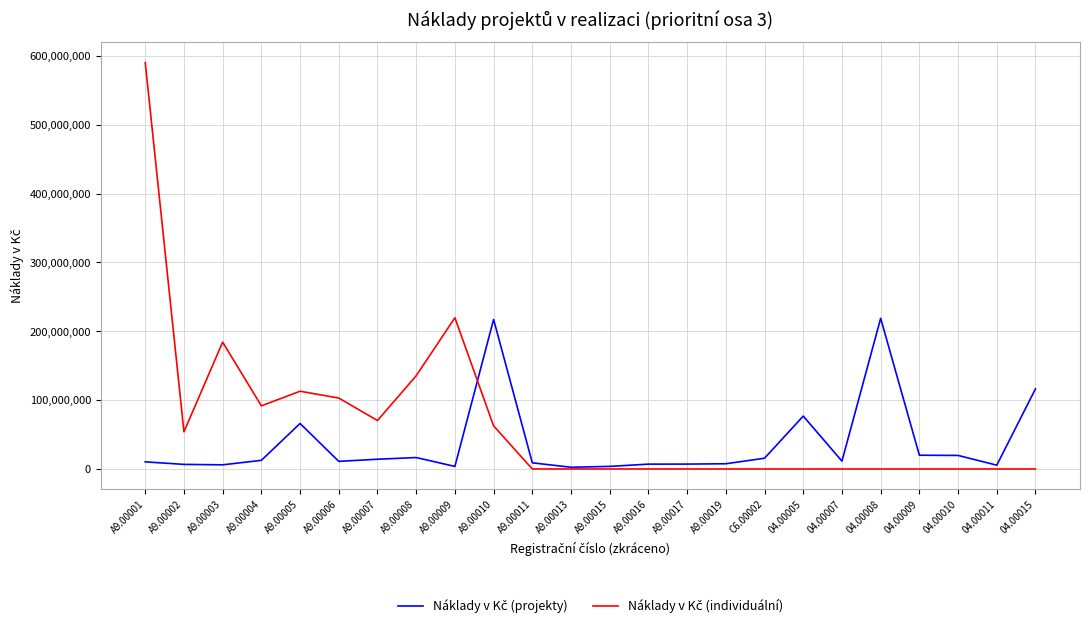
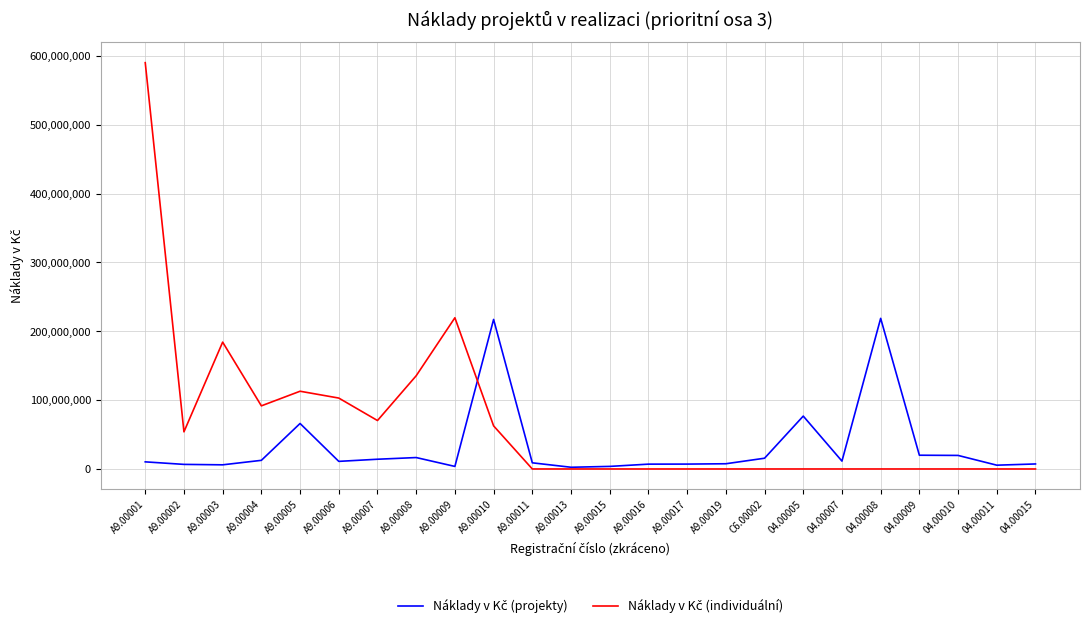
  {
    "Náklady v Kč (projekty)": {
      "A9.00001": "10,000,000",
      "A9.00002": "10,000,000",
      "A9.00003": "10,000,000",
      "A9.00004": "10,000,000",
      "A9.00005": "70,000,000",
      "A9.00006": "10,000,000",
      "A9.00007": "10,000,000",
      "A9.00008": "20,000,000",
      "A9.00009": "0",
      "A9.00010": "220,000,000",
      "A9.00011": "10,000,000",
      "A9.00015": "0",
      "A9.00016": "10,000,000",
      "A9.00017": "10,000,000",
      "A9.00019": "10,000,000",
      "C6.00002": "20,000,000",
      "04.00005": "80,000,000",
      "04.00007": "10,000,000",
      "04.00008": "220,000,000",
      "04.00009": "20,000,000",
      "04.00010": "20,000,000",
      "04.00011": "10,000,000",
-     "04.00015": "120,000,000"
+     "04.00015": "10,000,000"
    },
    "Náklady v Kč (individuální)": {
      "A9.00001": "590,000,000",
      "A9.00002": "50,000,000",
      "A9.00003": "180,000,000",
      "A9.00004": "90,000,000",
      "A9.00005": "110,000,000",
      "A9.00006": "100,000,000",
      "A9.00007": "70,000,000",
      "A9.00008": "140,000,000",
      "A9.00009": "220,000,000",
      "A9.00010": "60,000,000",
      "A9.00011": "0",
      "A9.00015": "0",
      "A9.00016": "0",
      "A9.00017": "0",
      "A9.00019": "0",
      "C6.00002": "0",
      "04.00005": "0",
      "04.00007": "0",
      "04.00008": "0",
      "04.00009": "0",
      "04.00010": "0",
      "04.00011": "0",
      "04.00015": "0"
    }
  }
